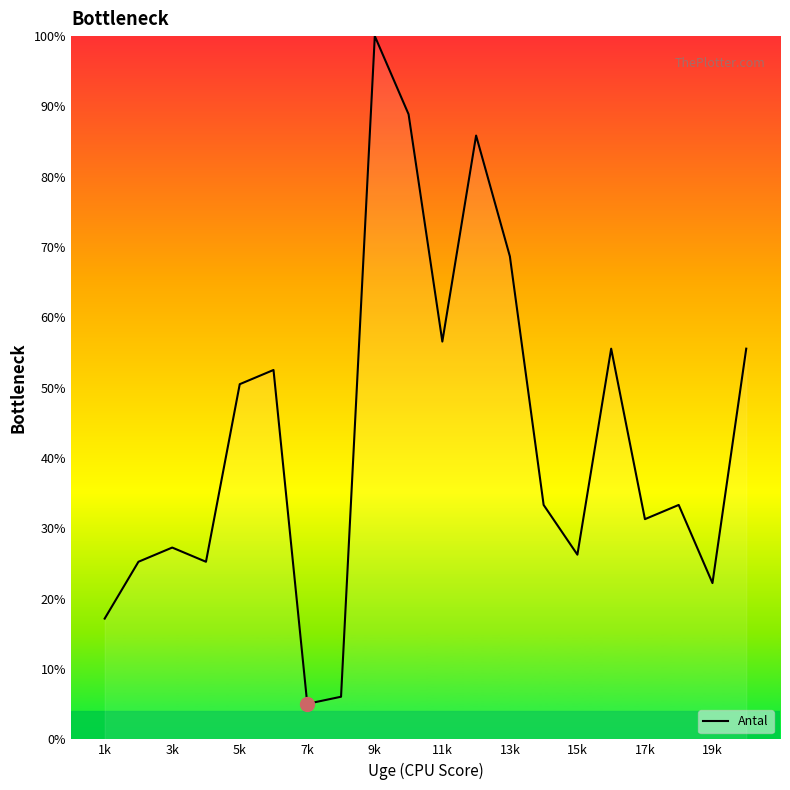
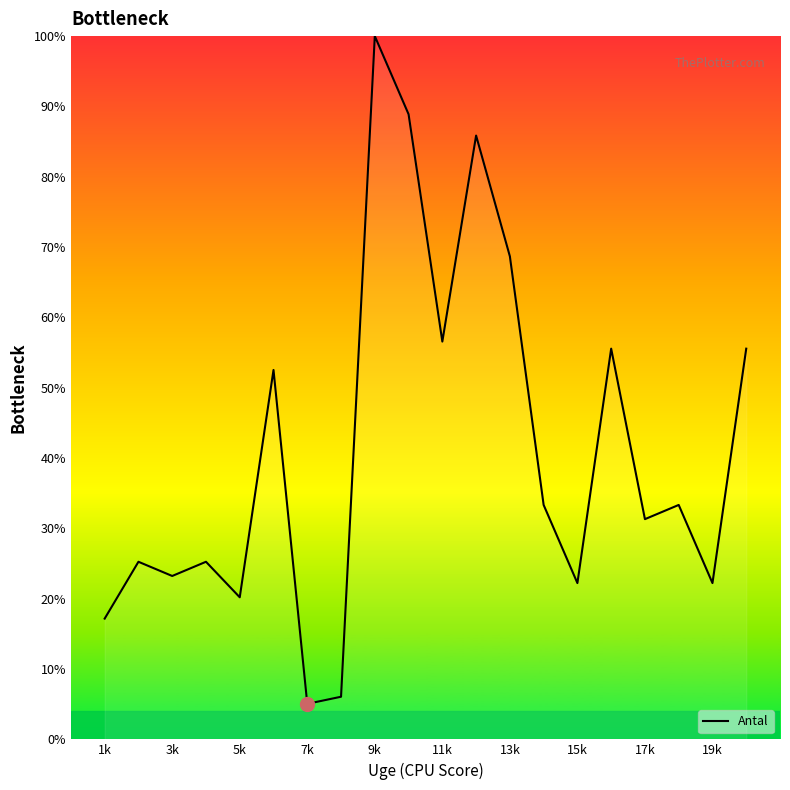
  {
    "Antal": {
      "1k": "17%",
-     "3k": "27%",
-     "5k": "51%",
+     "3k": "23%",
+     "5k": "20%",
      "9k": "100%",
      "11k": "57%",
      "13k": "69%",
-     "15k": "26%",
+     "15k": "22%",
      "17k": "31%",
      "19k": "22%"
    }
  }
